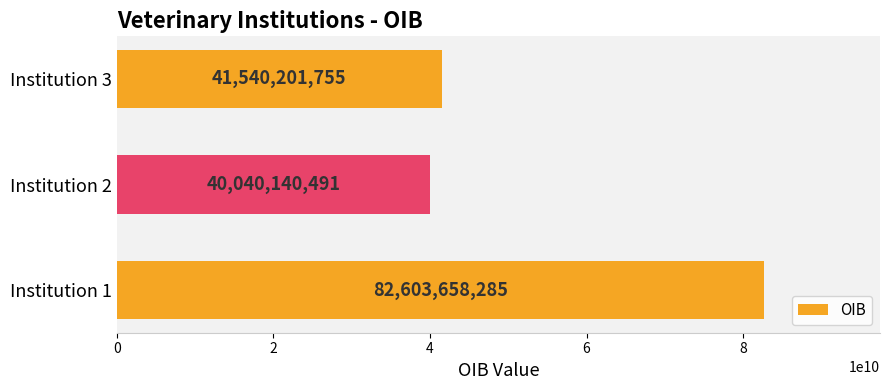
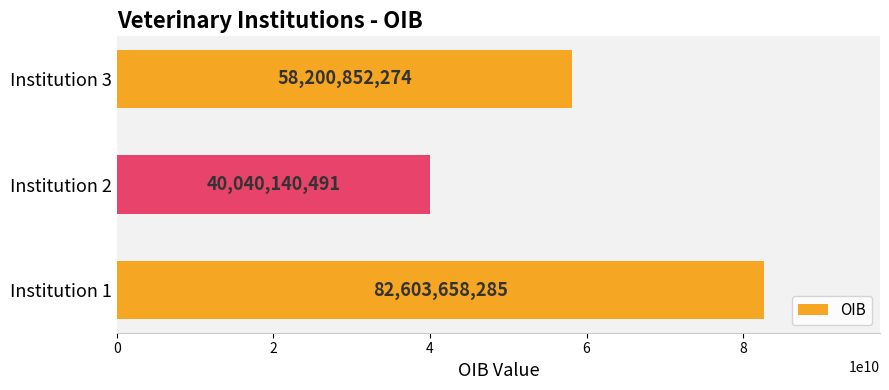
  {
-   "Institution 3": "41,540,201,755",
+   "Institution 3": "58,200,852,274",
    "Institution 2": "40,040,140,491",
    "Institution 1": "82,603,658,285"
  }
